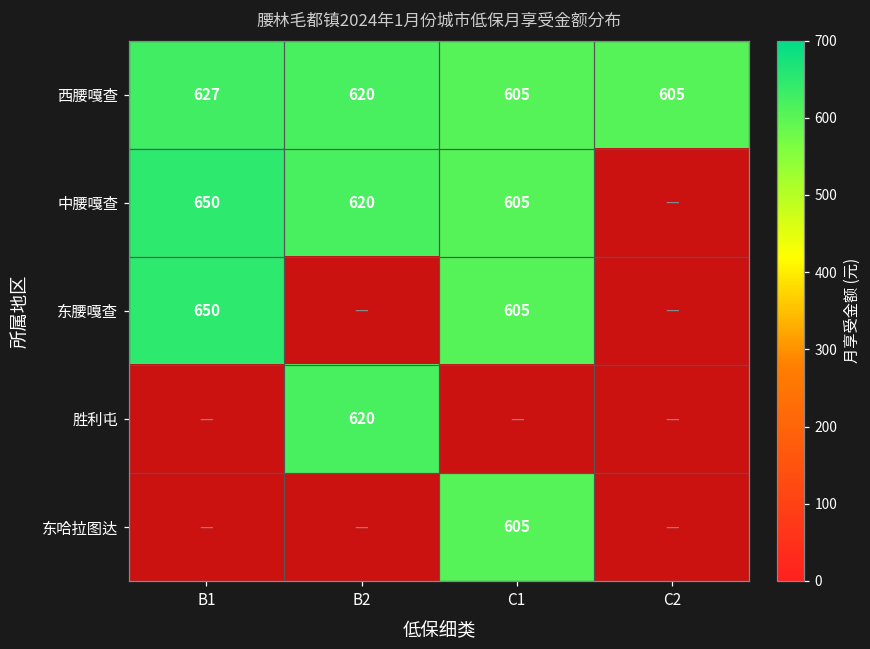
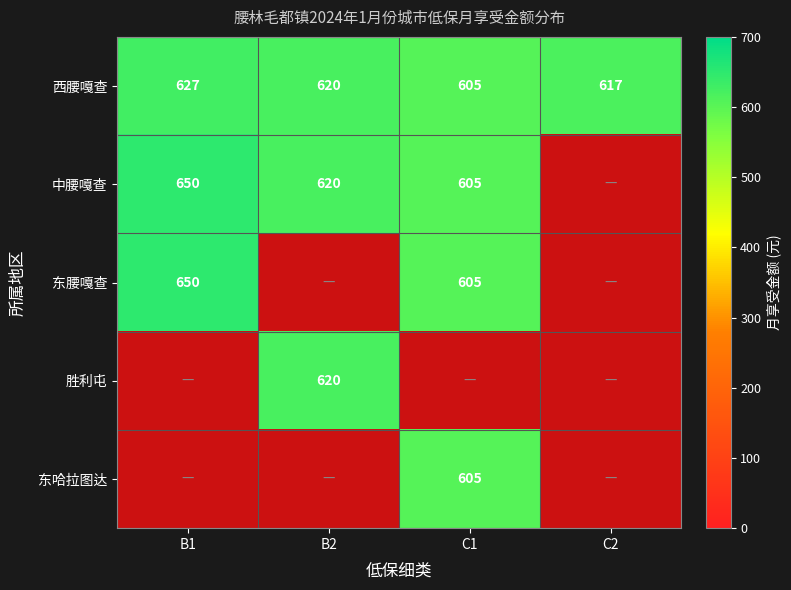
  {
    "西腰嘎查": {
      "B1": 627,
      "B2": 620,
      "C1": 605,
-     "C2": 605
+     "C2": 617
    },
    "中腰嘎查": {
      "B1": 650,
      "B2": 620,
      "C1": 605
    },
    "东腰嘎查": {
      "B1": 650,
      "C1": 605
    },
    "胜利屯": {
      "B2": 620
    },
    "东哈拉图达": {
      "C1": 605
    }
  }
